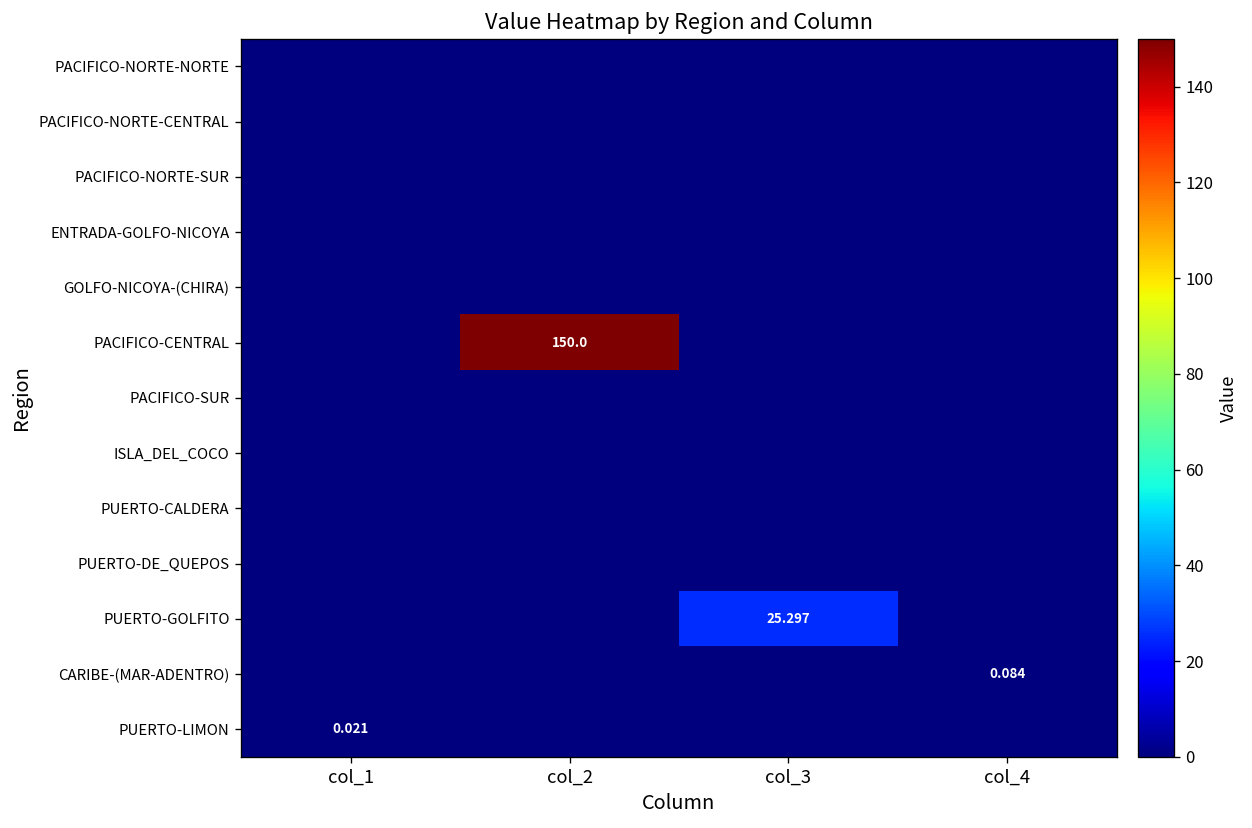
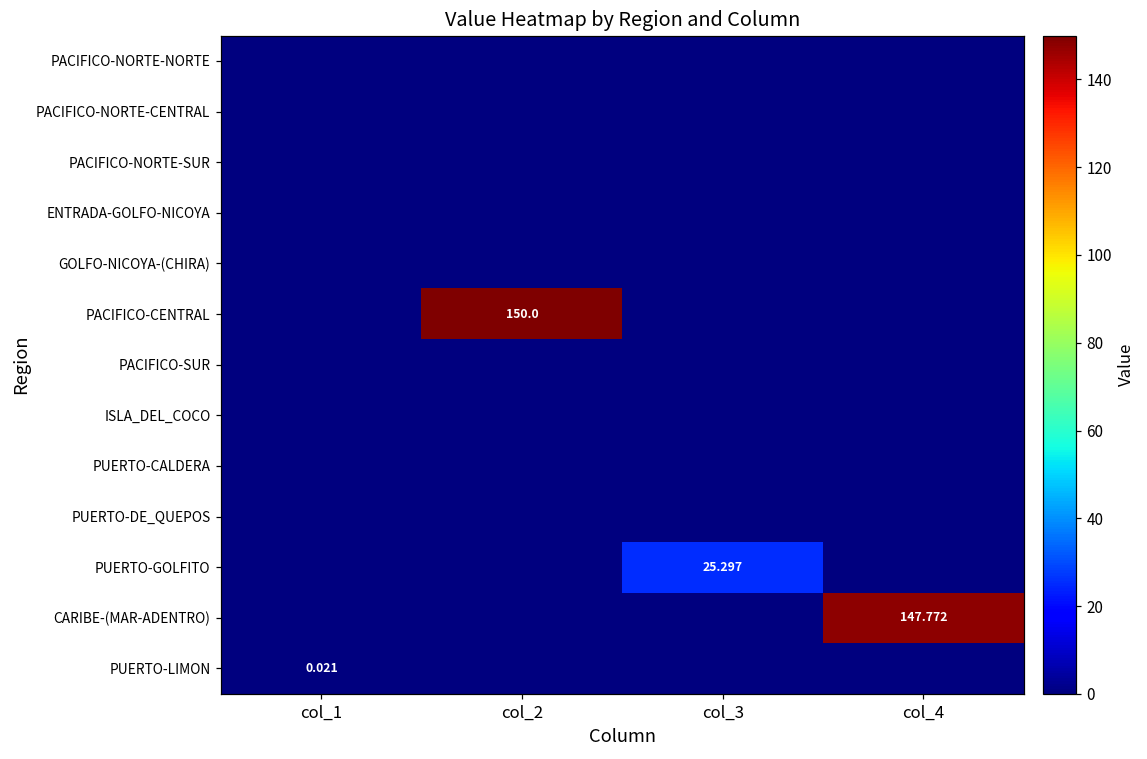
  {
    "PACIFICO-CENTRAL": {
      "col_2": 150.0
    },
    "PUERTO-GOLFITO": {
      "col_3": 25.297
    },
    "CARIBE-(MAR-ADENTRO)": {
-     "col_4": 0.084
+     "col_4": 147.772
    },
    "PUERTO-LIMON": {
      "col_1": 0.021
    }
  }
